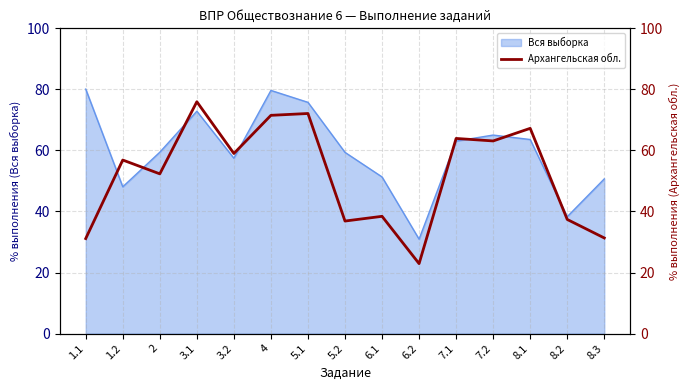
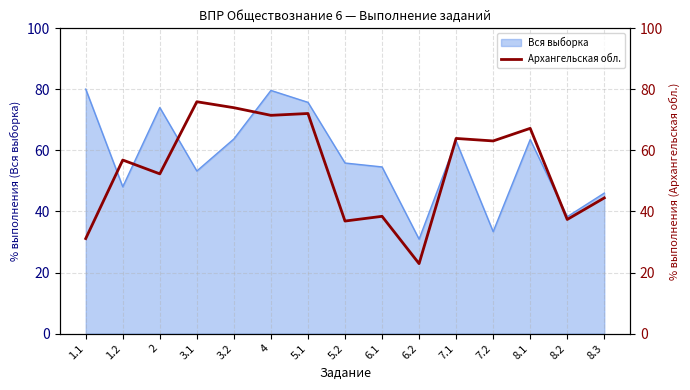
  {
    "Вся выборка": {
      "1.1": 80,
      "1.2": 48,
-     "2": 59,
-     "3.1": 73,
-     "3.2": 57,
+     "2": 74,
+     "3.1": 53,
+     "3.2": 64,
      "4": 80,
      "5.1": 76,
-     "5.2": 59,
-     "6.1": 51,
+     "5.2": 56,
+     "6.1": 55,
      "6.2": 31,
      "7.1": 63,
-     "7.2": 65,
+     "7.2": 33,
      "8.1": 64,
      "8.2": 38,
-     "8.3": 51
+     "8.3": 46
    },
    "Архангельская обл.": {
      "1.1": 31,
      "1.2": 57,
      "2": 52,
      "3.1": 76,
-     "3.2": 59,
+     "3.2": 74,
      "4": 72,
      "5.1": 72,
      "5.2": 37,
      "6.1": 38,
      "6.2": 23,
      "7.1": 64,
      "7.2": 63,
      "8.1": 67,
      "8.2": 37,
-     "8.3": 31
+     "8.3": 44
    }
  }
